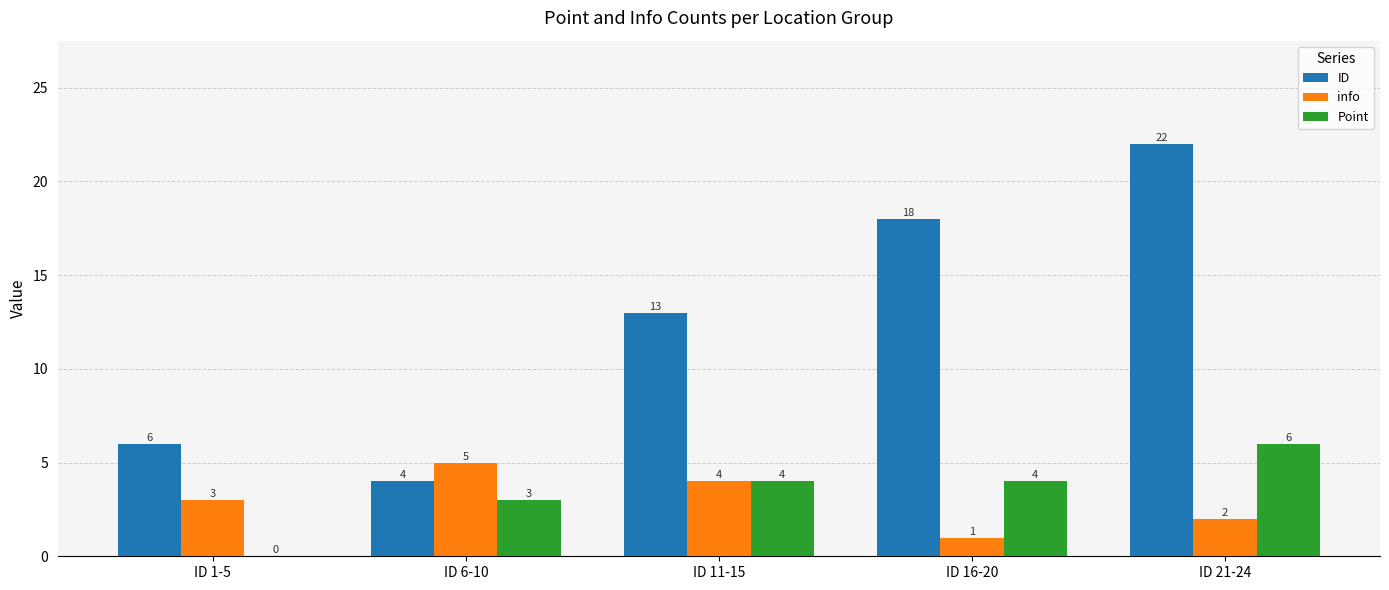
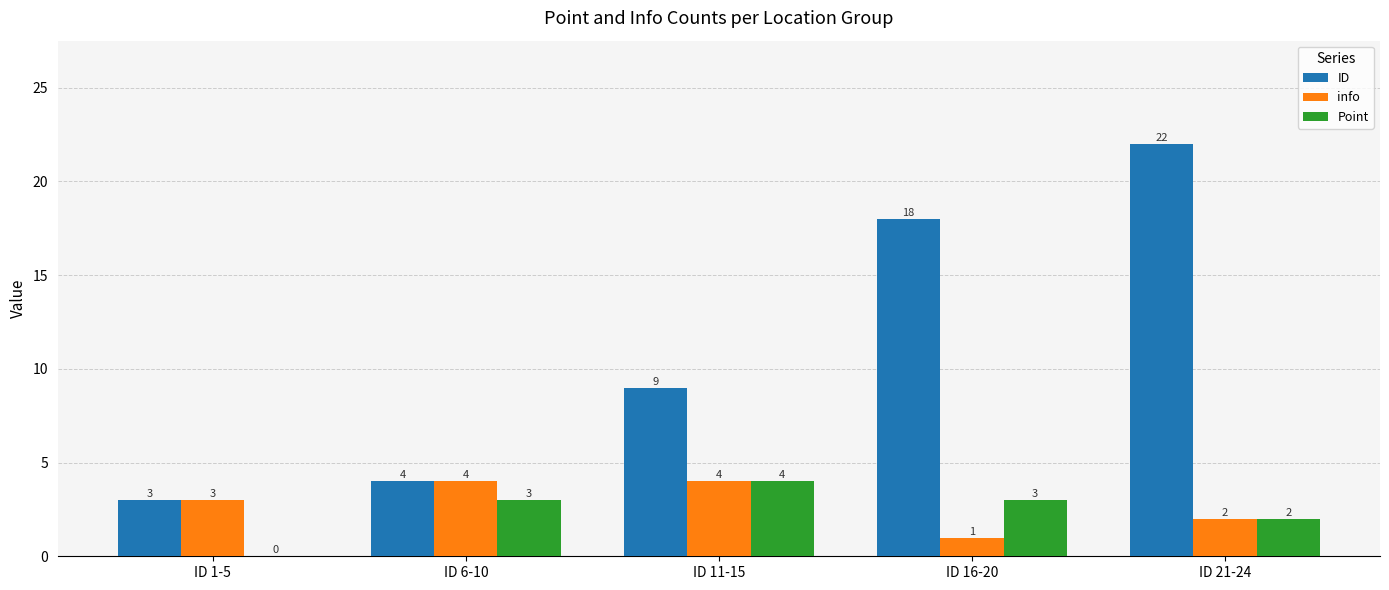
  {
    "ID": {
-     "ID 1-5": 6,
+     "ID 1-5": 3,
      "ID 6-10": 4,
-     "ID 11-15": 13,
+     "ID 11-15": 9,
      "ID 16-20": 18,
      "ID 21-24": 22
    },
    "info": {
      "ID 1-5": 3,
-     "ID 6-10": 5,
+     "ID 6-10": 4,
      "ID 11-15": 4,
      "ID 16-20": 1,
      "ID 21-24": 2
    },
    "Point": {
      "ID 1-5": 0,
      "ID 6-10": 3,
      "ID 11-15": 4,
-     "ID 16-20": 4,
-     "ID 21-24": 6
+     "ID 16-20": 3,
+     "ID 21-24": 2
    }
  }
